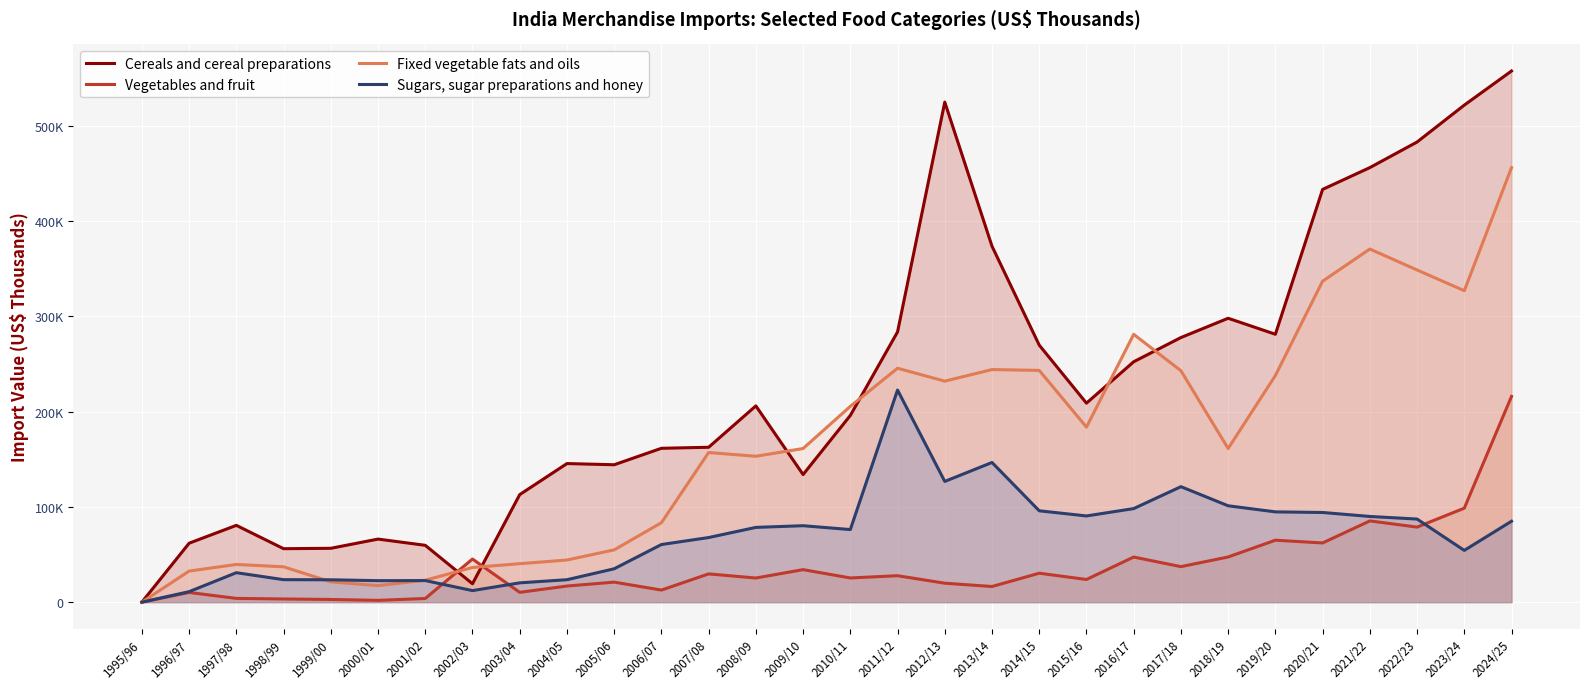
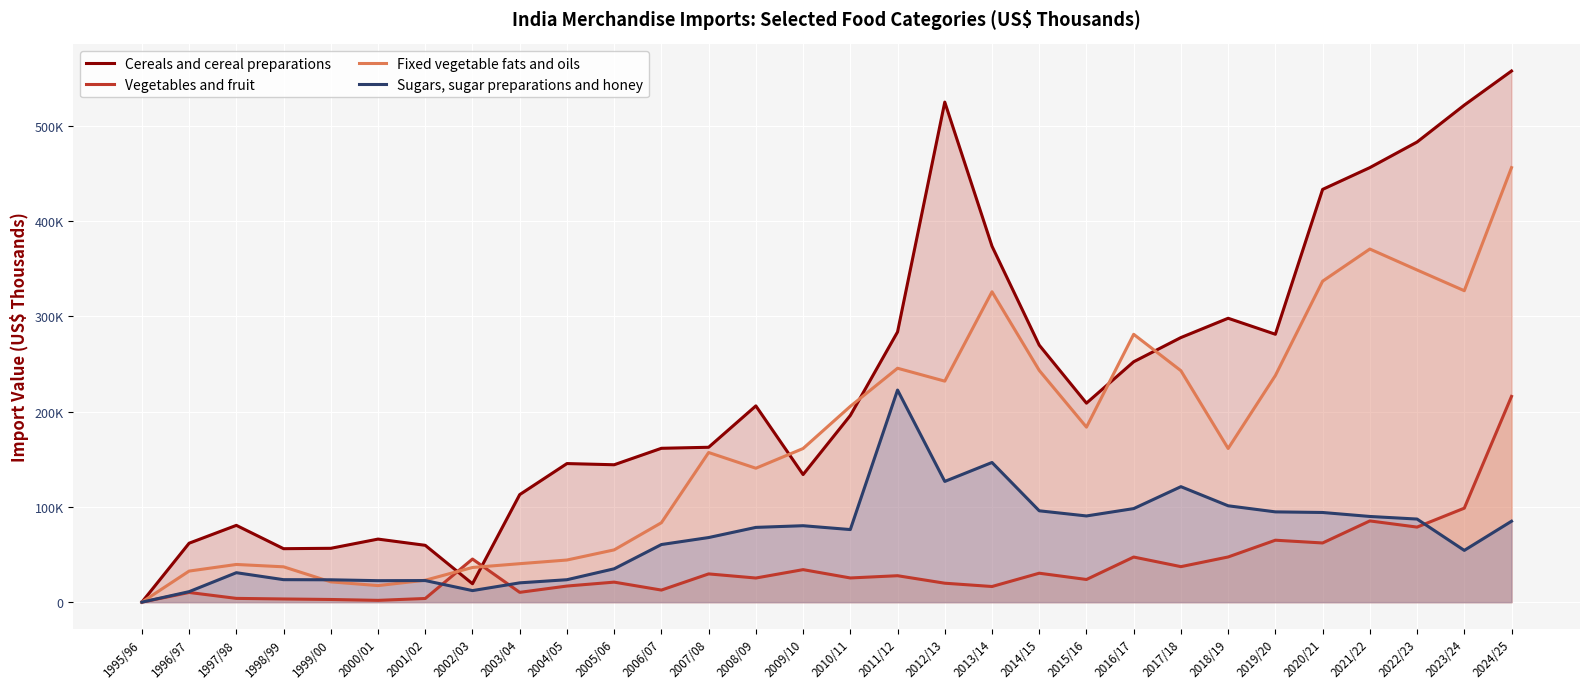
  {
    "Cereals and cereal preparations": {
      "1996/97": 60000,
      "1997/98": 80000,
      "1998/99": 60000,
      "1999/00": 60000,
      "2000/01": 70000,
      "2001/02": 60000,
      "2002/03": 20000,
      "2003/04": 110000,
      "2004/05": 150000,
      "2005/06": 140000,
      "2006/07": 160000,
      "2007/08": 160000,
      "2008/09": 210000,
      "2009/10": 130000,
      "2010/11": 200000,
      "2011/12": 280000,
      "2012/13": 530000,
      "2013/14": 370000,
      "2014/15": 270000,
      "2015/16": 210000,
      "2016/17": 250000,
      "2017/18": 280000,
      "2018/19": 300000,
      "2019/20": 280000,
      "2020/21": 430000,
      "2021/22": 460000,
      "2022/23": 480000,
      "2023/24": 520000,
      "2024/25": 560000
    },
    "Vegetables and fruit": {
      "1997/98": 0,
      "1998/99": 0,
      "1999/00": 0,
      "2000/01": 0,
      "2001/02": 0,
      "2002/03": 50000,
      "2003/04": 10000,
      "2004/05": 20000,
      "2005/06": 20000,
      "2006/07": 10000,
      "2007/08": 30000,
      "2008/09": 30000,
      "2009/10": 30000,
      "2010/11": 30000,
      "2011/12": 30000,
      "2012/13": 20000,
      "2013/14": 20000,
      "2014/15": 30000,
      "2015/16": 20000,
      "2016/17": 50000,
      "2017/18": 40000,
      "2018/19": 50000,
      "2019/20": 70000,
      "2020/21": 60000,
      "2021/22": 90000,
      "2022/23": 80000,
      "2023/24": 100000,
      "2024/25": 220000
    },
    "Fixed vegetable fats and oils": {
      "1996/97": 30000,
      "1997/98": 40000,
      "1998/99": 40000,
      "2000/01": 20000,
      "2002/03": 40000,
      "2003/04": 40000,
      "2004/05": 40000,
      "2005/06": 50000,
      "2006/07": 80000,
      "2007/08": 160000,
-     "2008/09": 150000,
+     "2008/09": 140000,
      "2009/10": 160000,
      "2010/11": 210000,
      "2011/12": 250000,
      "2012/13": 230000,
-     "2013/14": 240000,
+     "2013/14": 330000,
      "2014/15": 240000,
      "2015/16": 180000,
      "2016/17": 280000,
      "2017/18": 240000,
      "2018/19": 160000,
      "2019/20": 240000,
      "2020/21": 340000,
      "2021/22": 370000,
      "2022/23": 350000,
      "2023/24": 330000,
      "2024/25": 460000
    },
    "Sugars, sugar preparations and honey": {
      "1997/98": 30000,
      "1998/99": 20000,
      "2000/01": 20000,
      "2002/03": 10000,
      "2003/04": 20000,
      "2004/05": 20000,
      "2005/06": 40000,
      "2006/07": 60000,
      "2007/08": 70000,
      "2008/09": 80000,
      "2009/10": 80000,
      "2010/11": 80000,
      "2011/12": 220000,
      "2012/13": 130000,
      "2013/14": 150000,
      "2014/15": 100000,
      "2015/16": 90000,
      "2016/17": 100000,
      "2017/18": 120000,
      "2018/19": 100000,
      "2019/20": 90000,
      "2020/21": 90000,
      "2021/22": 90000,
      "2022/23": 90000,
      "2023/24": 50000,
      "2024/25": 80000
    }
  }
